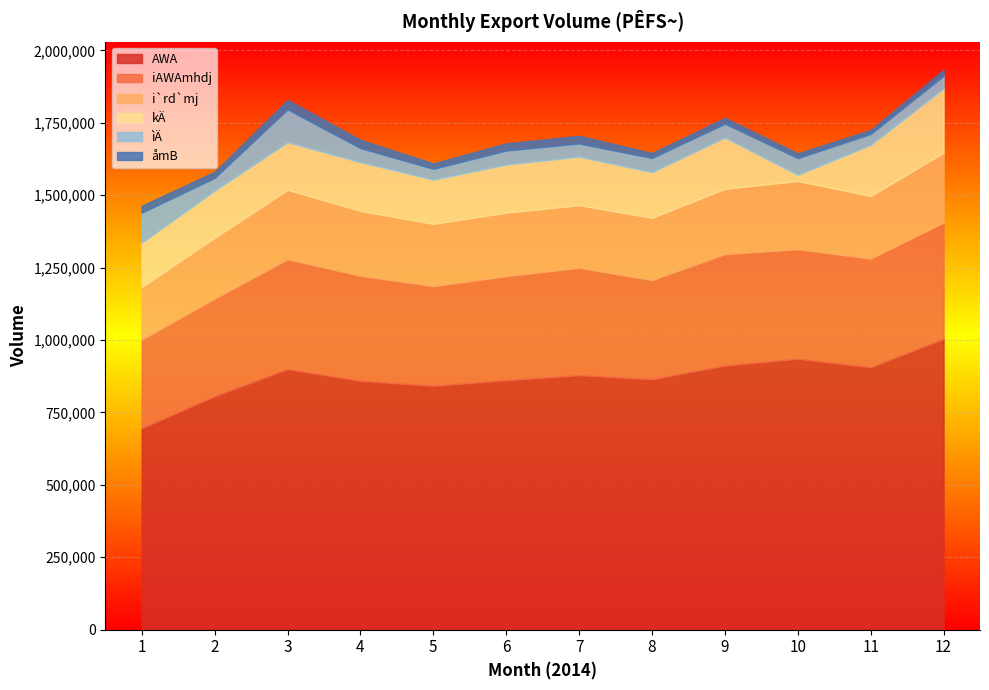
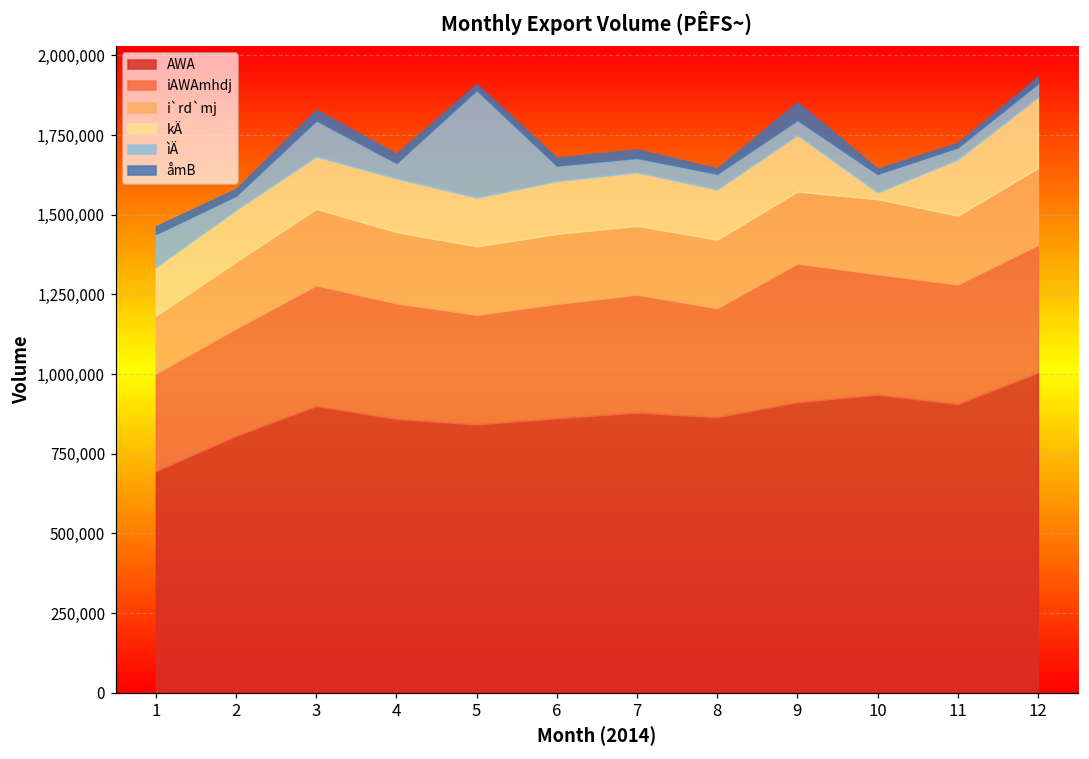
  {
    "AWA": {
      "1": "700,000",
      "2": "810,000",
      "3": "900,000",
      "4": "860,000",
      "5": "840,000",
      "6": "860,000",
      "7": "880,000",
      "8": "860,000",
      "9": "910,000",
      "10": "940,000",
      "11": "910,000",
      "12": "1,000,000"
    },
    "iAWAmhdj": {
      "1": "310,000",
      "2": "340,000",
      "3": "380,000",
      "4": "360,000",
      "5": "340,000",
      "6": "360,000",
      "7": "370,000",
      "8": "340,000",
-     "9": "380,000",
+     "9": "440,000",
      "10": "380,000",
      "11": "380,000",
      "12": "400,000"
    },
    "i`rd`mj": {
      "1": "180,000",
      "2": "210,000",
      "3": "240,000",
      "4": "220,000",
      "5": "210,000",
      "6": "220,000",
      "7": "220,000",
      "8": "220,000",
      "9": "230,000",
      "10": "240,000",
      "11": "220,000",
      "12": "240,000"
    },
    "kÄ": {
      "1": "150,000",
      "2": "160,000",
      "3": "160,000",
      "4": "170,000",
      "5": "150,000",
      "6": "170,000",
      "7": "170,000",
      "8": "160,000",
      "9": "180,000",
      "10": "20,000",
      "11": "180,000",
      "12": "220,000"
    },
    "ìÄ": {
      "1": "100,000",
      "2": "40,000",
      "3": "110,000",
      "4": "50,000",
-     "5": "40,000",
+     "5": "340,000",
      "6": "50,000",
      "7": "50,000",
      "8": "50,000",
      "9": "50,000",
      "10": "60,000",
      "11": "40,000",
      "12": "40,000"
    },
    "åmB": {
      "1": "20,000",
      "2": "20,000",
      "3": "30,000",
      "4": "30,000",
      "5": "20,000",
      "6": "20,000",
      "7": "30,000",
      "8": "20,000",
-     "9": "20,000",
+     "9": "60,000",
      "10": "20,000",
      "11": "10,000",
      "12": "20,000"
    }
  }
